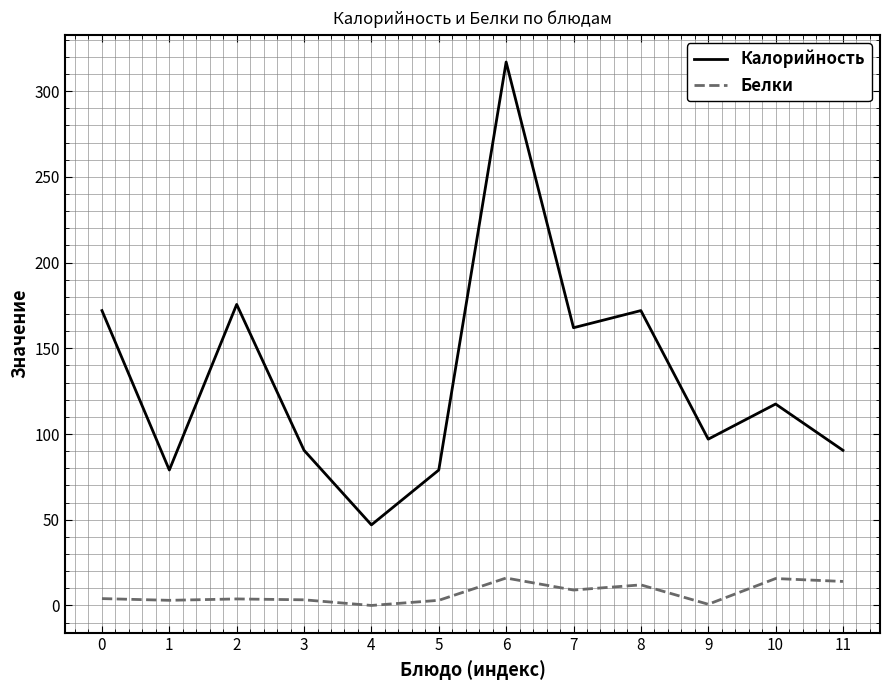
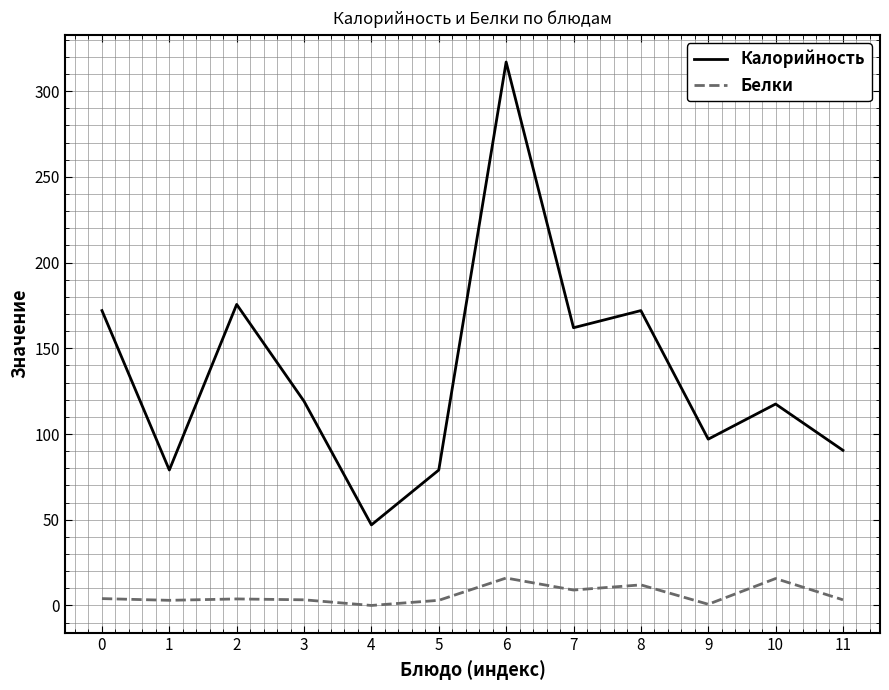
  {
    "Калорийность": {
      "0": 172,
      "1": 79,
      "2": 176,
-     "3": 91,
+     "3": 119,
      "4": 47,
      "5": 79,
      "6": 317,
      "7": 162,
      "8": 172,
      "9": 97,
      "10": 118,
      "11": 91
    },
    "Белки": {
      "0": 4,
      "1": 3,
      "2": 4,
      "3": 3,
      "4": 0,
      "5": 3,
      "6": 16,
      "7": 9,
      "8": 12,
      "9": 1,
      "10": 16,
-     "11": 14
+     "11": 3
    }
  }
